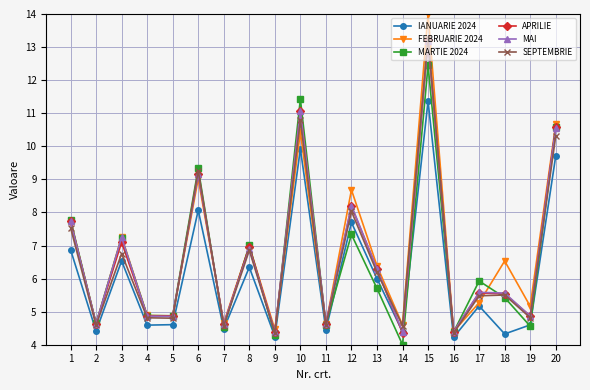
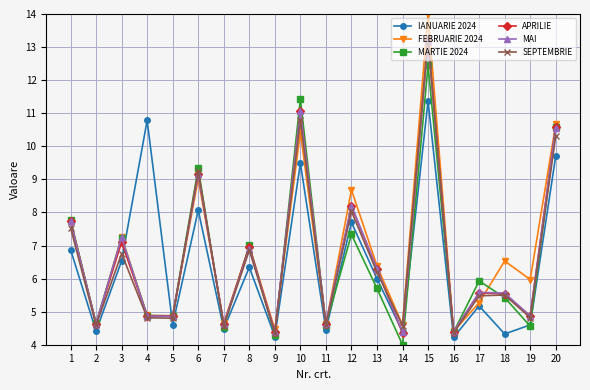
  {
    "IANUARIE 2024": {
      "1": 6.9,
      "2": 4.4,
      "3": 6.5,
-     "4": 4.6,
+     "4": 10.8,
      "5": 4.6,
      "6": 8.1,
      "8": 6.3,
-     "10": 9.9,
+     "10": 9.5,
      "11": 4.4,
      "12": 7.7,
      "13": 6.0,
      "15": 11.4,
      "16": 4.2,
      "17": 5.2,
      "18": 4.3,
      "20": 9.7
    },
    "FEBRUARIE 2024": {
      "6": 9.0,
      "10": 10.4,
      "12": 8.7,
      "13": 6.4,
      "15": 14.0,
      "17": 5.3,
      "18": 6.5,
-     "19": 5.2
+     "19": 6.0
    },
    "MARTIE 2024": {
      "10": 11.4,
      "12": 7.3,
      "13": 5.7,
      "14": 4.0,
      "15": 12.4,
      "17": 5.9,
      "18": 5.4
    },
    "APRILIE": {
      "3": 7.1
    },
    "SEPTEMBRIE": {
      "1": 7.5,
      "3": 6.8,
      "10": 10.8,
      "12": 8.0,
      "13": 6.2,
      "17": 5.5,
      "20": 10.3
    }
  }
